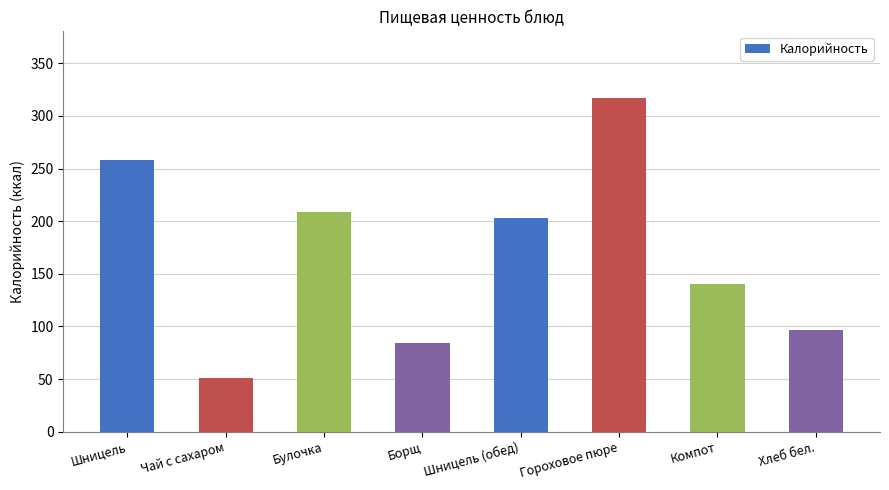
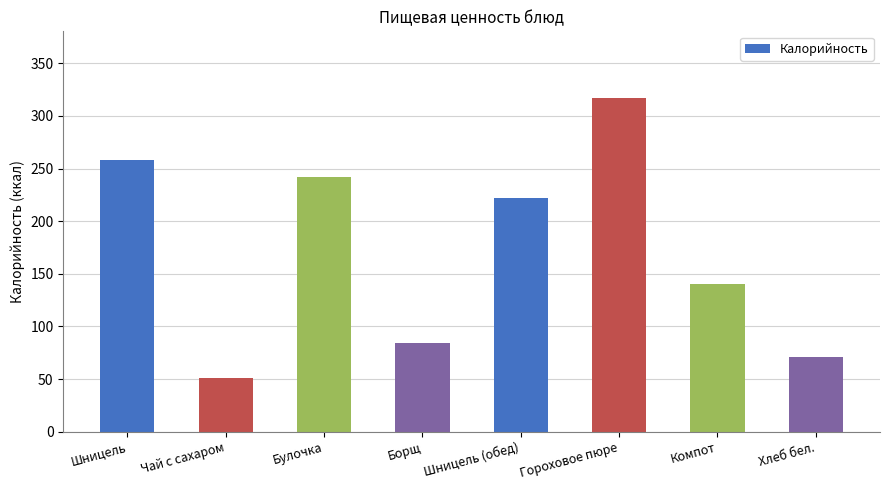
  {
    "Шницель": 258,
    "Чай с сахаром": 51,
-   "Булочка": 209,
+   "Булочка": 242,
    "Борщ": 85,
-   "Шницель (обед)": 203,
+   "Шницель (обед)": 222,
    "Гороховое пюре": 317,
    "Компот": 140,
-   "Хлеб бел.": 97
+   "Хлеб бел.": 71
  }
